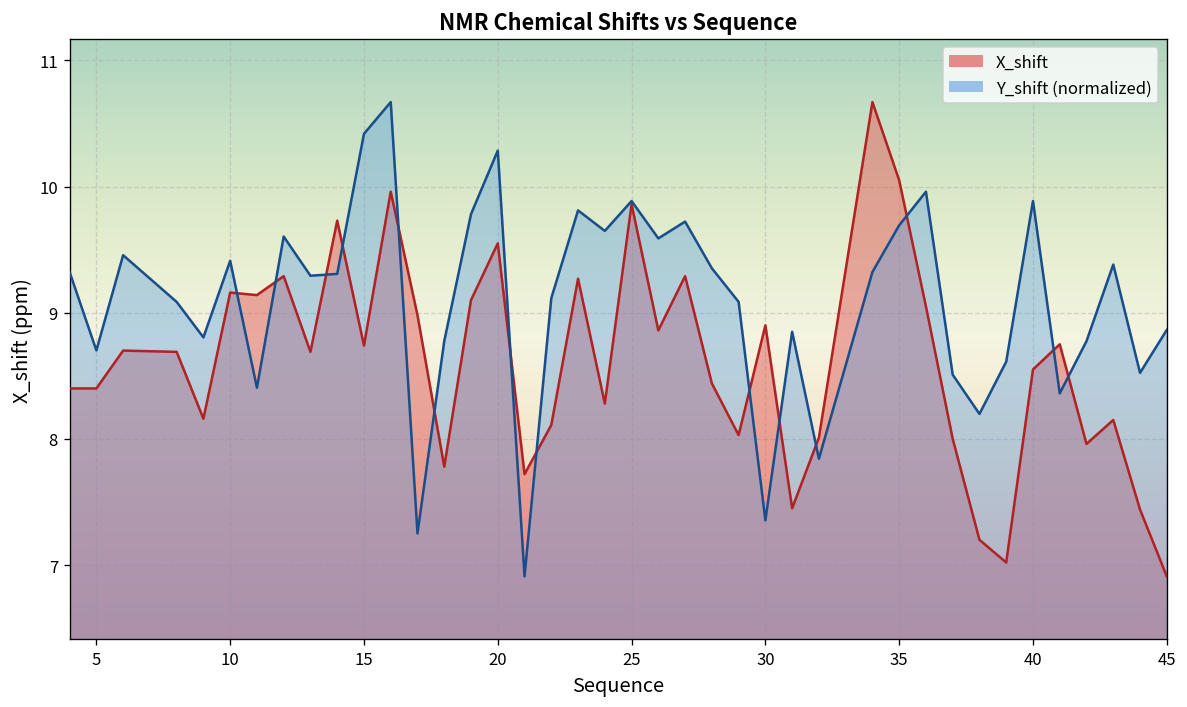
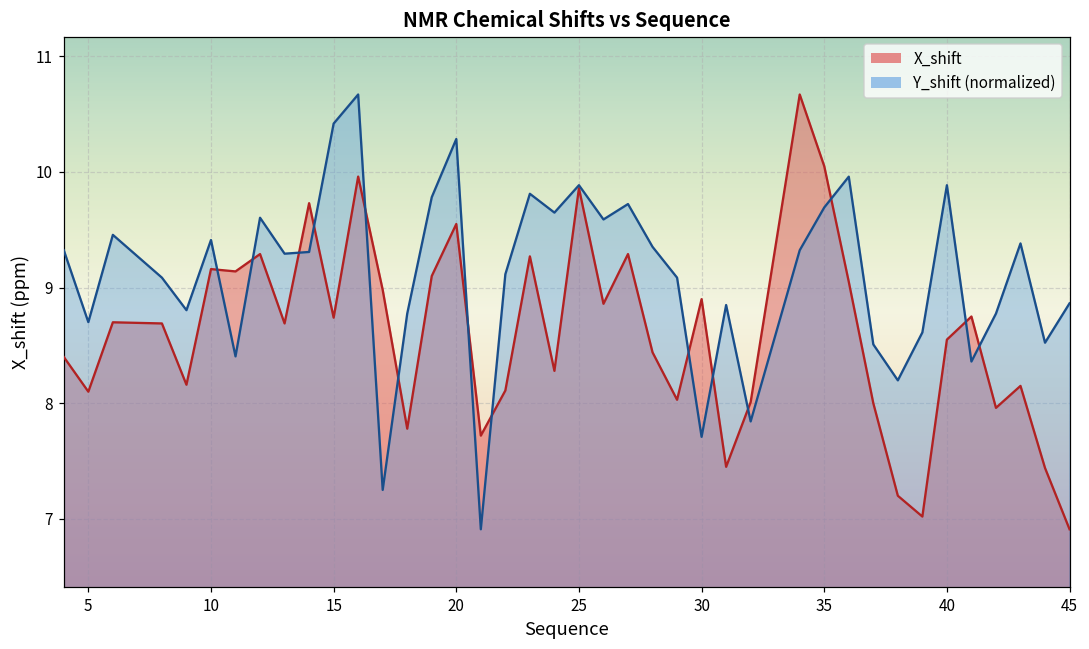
  {
    "X_shift": {
-     "5": 8.4,
+     "5": 8.1,
      "10": 9.16,
      "15": 8.74,
      "20": 9.55,
      "25": 9.86,
      "30": 8.9,
      "35": 10.05,
      "40": 8.55,
      "45": 6.9
    },
    "Y_shift (normalized)": {
      "5": 8.70,
      "10": 9.41,
      "15": 10.42,
      "20": 10.29,
      "25": 9.89,
-     "30": 7.35,
+     "30": 7.71,
      "35": 9.69,
      "40": 9.89,
      "45": 8.86
    }
  }
